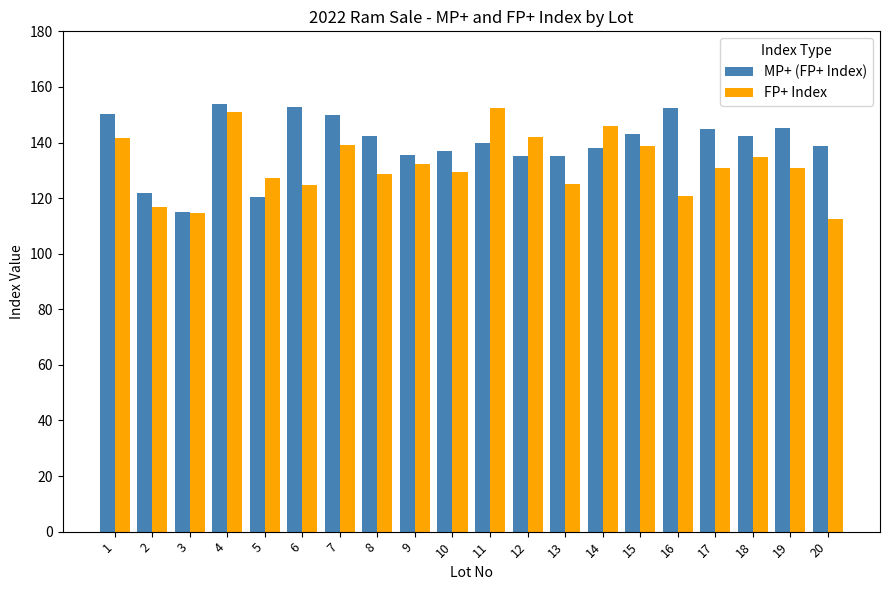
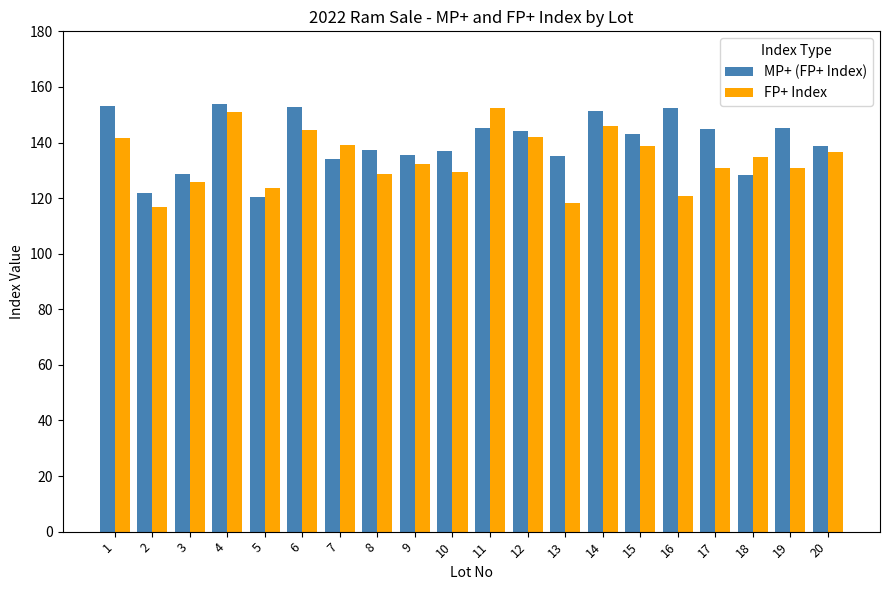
  {
    "MP+ (FP+ Index)": {
-     "1": 150,
+     "1": 153,
      "2": 122,
-     "3": 115,
+     "3": 129,
      "4": 154,
      "5": 120,
      "6": 153,
-     "7": 150,
-     "8": 142,
+     "7": 134,
+     "8": 137,
      "9": 135,
      "10": 137,
-     "11": 140,
-     "12": 135,
+     "11": 145,
+     "12": 144,
      "13": 135,
-     "14": 138,
+     "14": 151,
      "15": 143,
      "16": 153,
      "17": 145,
-     "18": 142,
+     "18": 128,
      "19": 145,
      "20": 139
    },
    "FP+ Index": {
      "1": 142,
      "2": 117,
-     "3": 115,
+     "3": 126,
      "4": 151,
-     "5": 127,
-     "6": 125,
+     "5": 124,
+     "6": 144,
      "7": 139,
      "8": 129,
      "9": 132,
      "10": 129,
      "11": 152,
      "12": 142,
-     "13": 125,
+     "13": 118,
      "14": 146,
      "15": 139,
      "16": 121,
      "17": 131,
      "18": 135,
      "19": 131,
-     "20": 113
+     "20": 137
    }
  }
